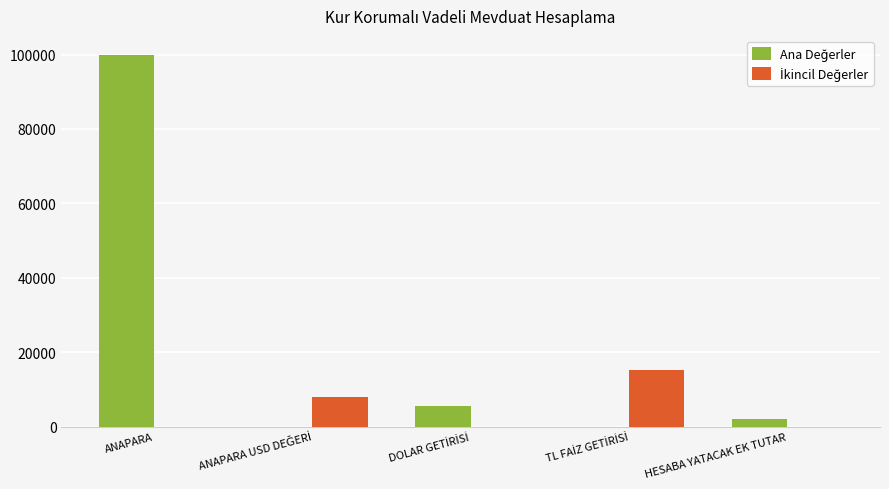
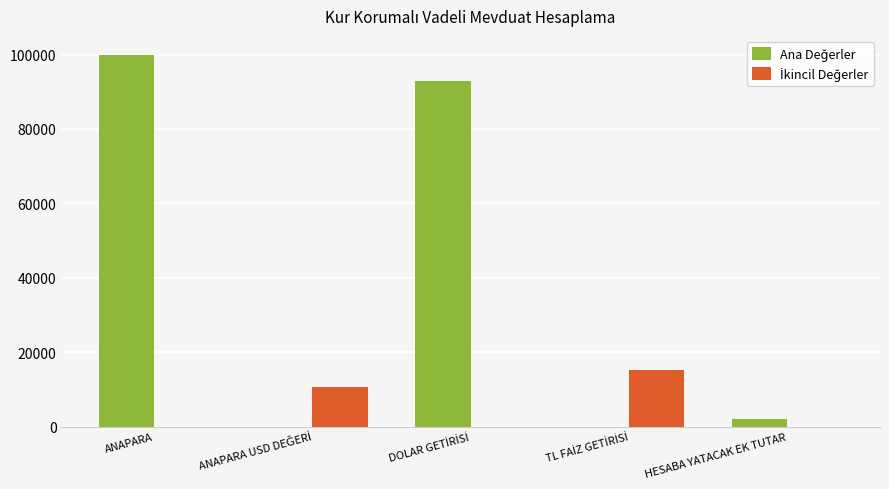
  {
    "Ana Değerler": {
      "ANAPARA": 100000,
      "ANAPARA USD DEĞERİ": 0,
-     "DOLAR GETİRİSİ": 6000,
+     "DOLAR GETİRİSİ": 93000,
      "TL FAİZ GETİRİSİ": 0,
      "HESABA YATACAK EK TUTAR": 2000
    },
    "İkincil Değerler": {
      "ANAPARA": 0,
-     "ANAPARA USD DEĞERİ": 8000,
+     "ANAPARA USD DEĞERİ": 11000,
      "DOLAR GETİRİSİ": 0,
      "TL FAİZ GETİRİSİ": 15000,
      "HESABA YATACAK EK TUTAR": 0
    }
  }
